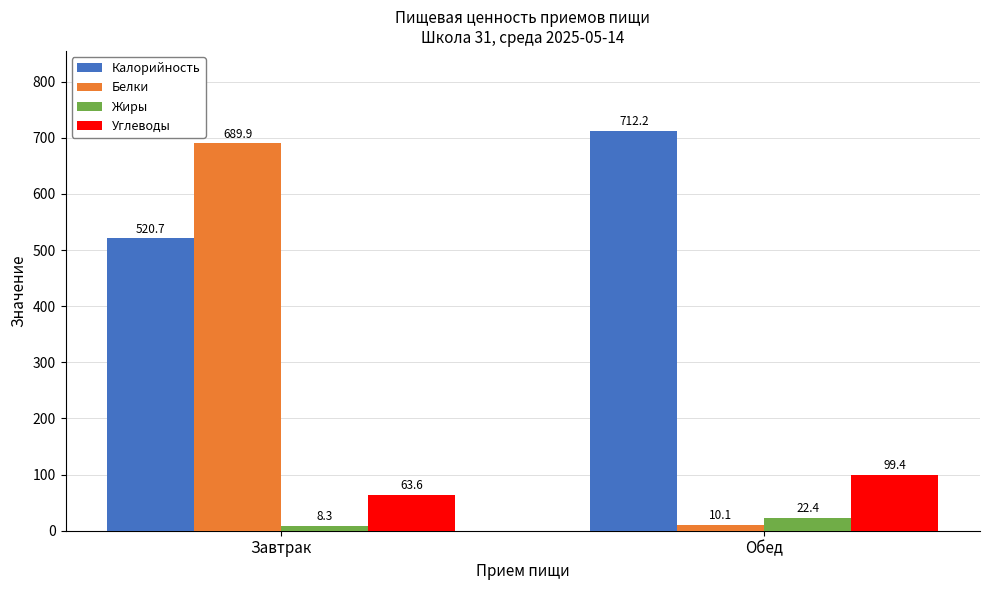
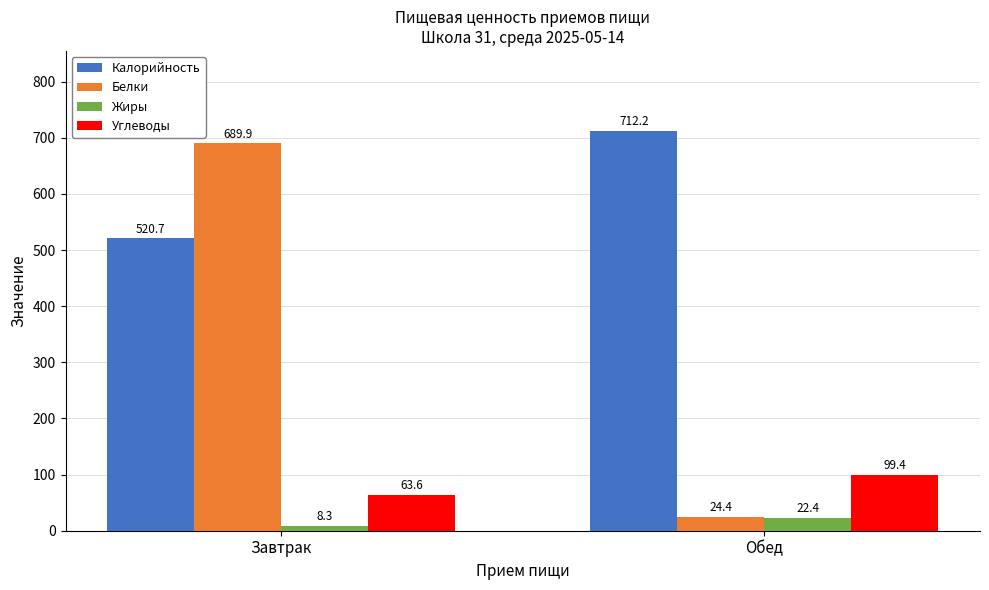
  {
    "Калорийность": {
      "Завтрак": 520.7,
      "Обед": 712.2
    },
    "Белки": {
      "Завтрак": 689.9,
-     "Обед": 10.1
+     "Обед": 24.4
    },
    "Жиры": {
      "Завтрак": 8.3,
      "Обед": 22.4
    },
    "Углеводы": {
      "Завтрак": 63.6,
      "Обед": 99.4
    }
  }
